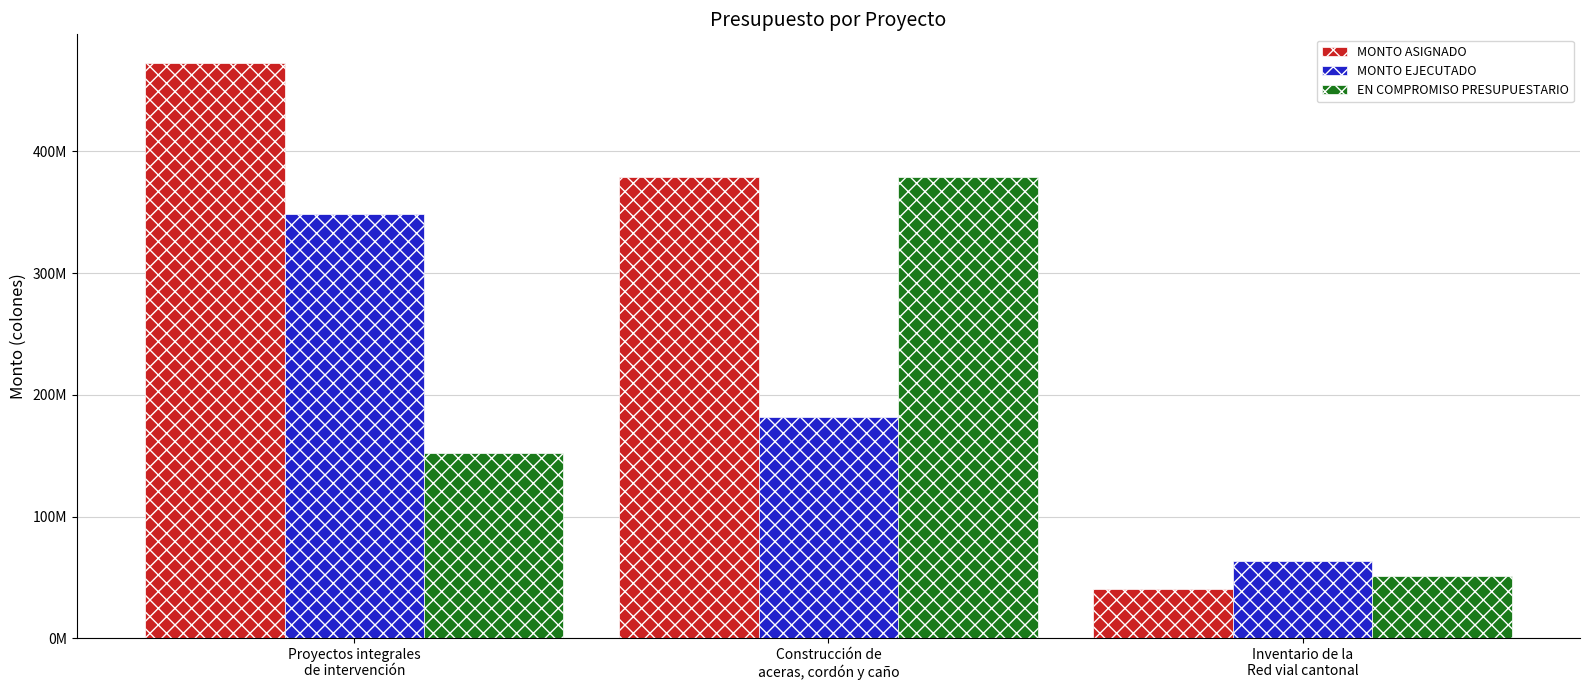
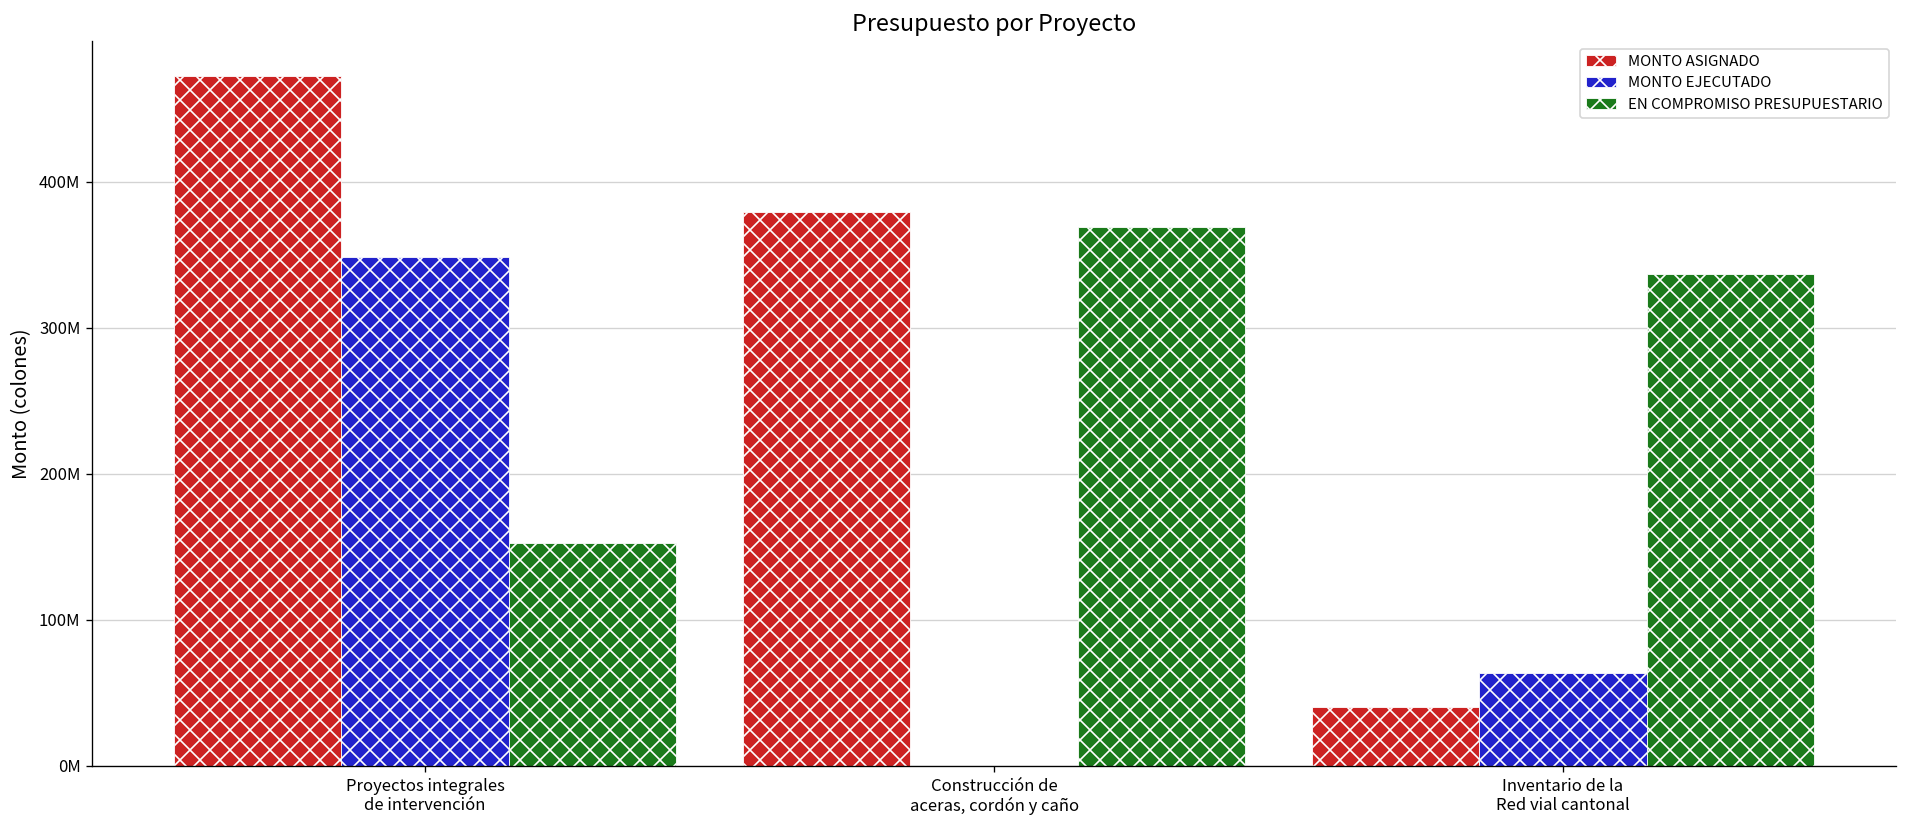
  {
    "MONTO ASIGNADO": {
      "Proyectos integrales de intervención": 472000000,
      "Construcción de aceras, cordón y caño": 379000000,
      "Inventario de la Red vial cantonal": 40000000
    },
    "MONTO EJECUTADO": {
      "Proyectos integrales de intervención": 349000000,
-     "Construcción de aceras, cordón y caño": 181000000,
+     "Construcción de aceras, cordón y caño": 0,
      "Inventario de la Red vial cantonal": 64000000
    },
    "EN COMPROMISO PRESUPUESTARIO": {
      "Proyectos integrales de intervención": 152000000,
-     "Construcción de aceras, cordón y caño": 379000000,
-     "Inventario de la Red vial cantonal": 51000000
+     "Construcción de aceras, cordón y caño": 369000000,
+     "Inventario de la Red vial cantonal": 337000000
    }
  }
